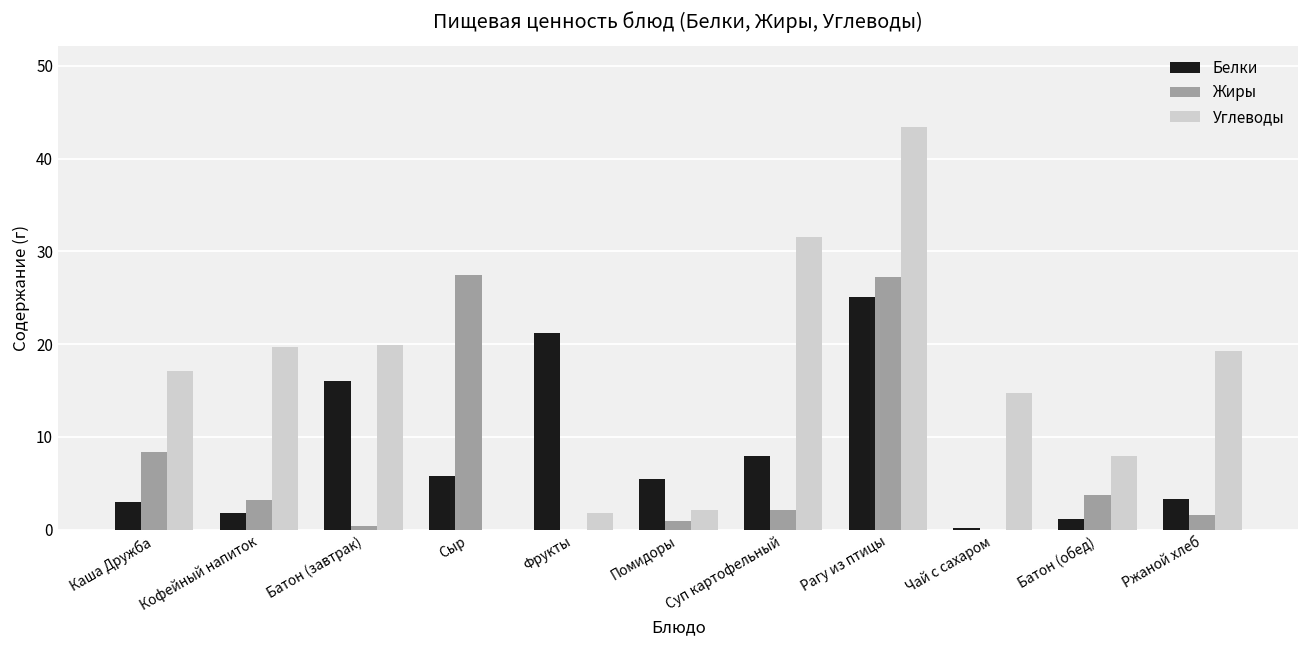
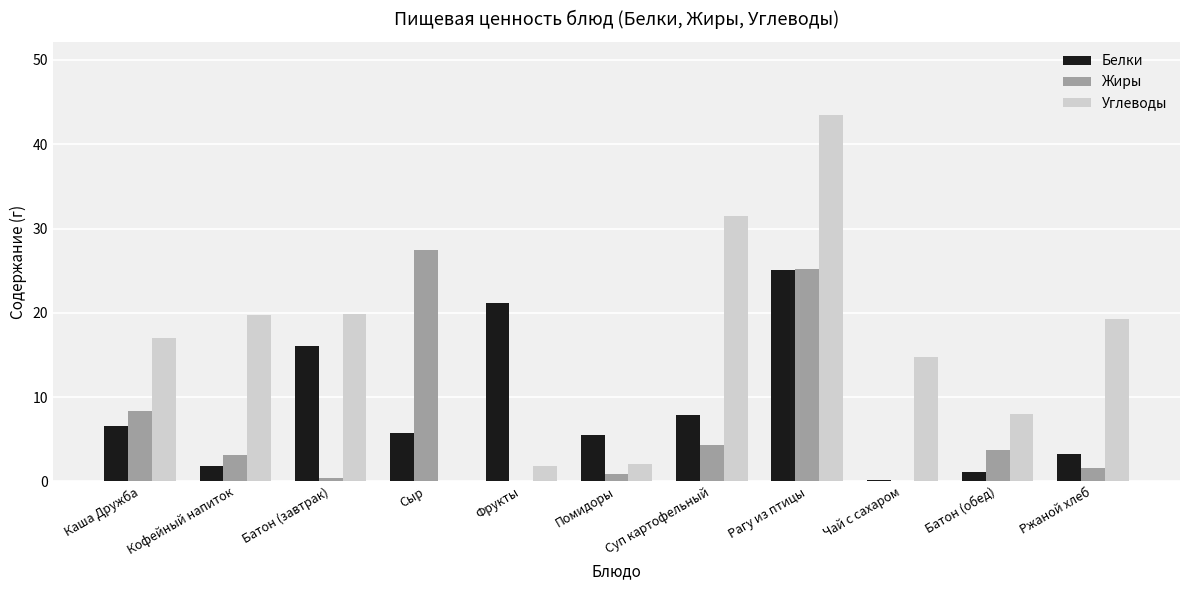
  {
    "Белки": {
-     "Каша Дружба": 3,
+     "Каша Дружба": 7,
      "Кофейный напиток": 2,
      "Батон (завтрак)": 16,
      "Сыр": 6,
      "Фрукты": 21,
      "Помидоры": 6,
      "Суп картофельный": 8,
      "Рагу из птицы": 25,
      "Батон (обед)": 1,
      "Ржаной хлеб": 3
    },
    "Жиры": {
      "Каша Дружба": 8,
      "Кофейный напиток": 3,
      "Батон (завтрак)": 0,
      "Сыр": 28,
      "Фрукты": 0,
      "Помидоры": 1,
-     "Суп картофельный": 2,
-     "Рагу из птицы": 27,
+     "Суп картофельный": 4,
+     "Рагу из птицы": 25,
      "Чай с сахаром": 0,
      "Батон (обед)": 4,
      "Ржаной хлеб": 2
    },
    "Углеводы": {
      "Каша Дружба": 17,
      "Кофейный напиток": 20,
      "Батон (завтрак)": 20,
      "Сыр": 0,
      "Фрукты": 2,
      "Помидоры": 2,
      "Суп картофельный": 32,
      "Рагу из птицы": 43,
      "Чай с сахаром": 15,
      "Батон (обед)": 8,
      "Ржаной хлеб": 19
    }
  }
